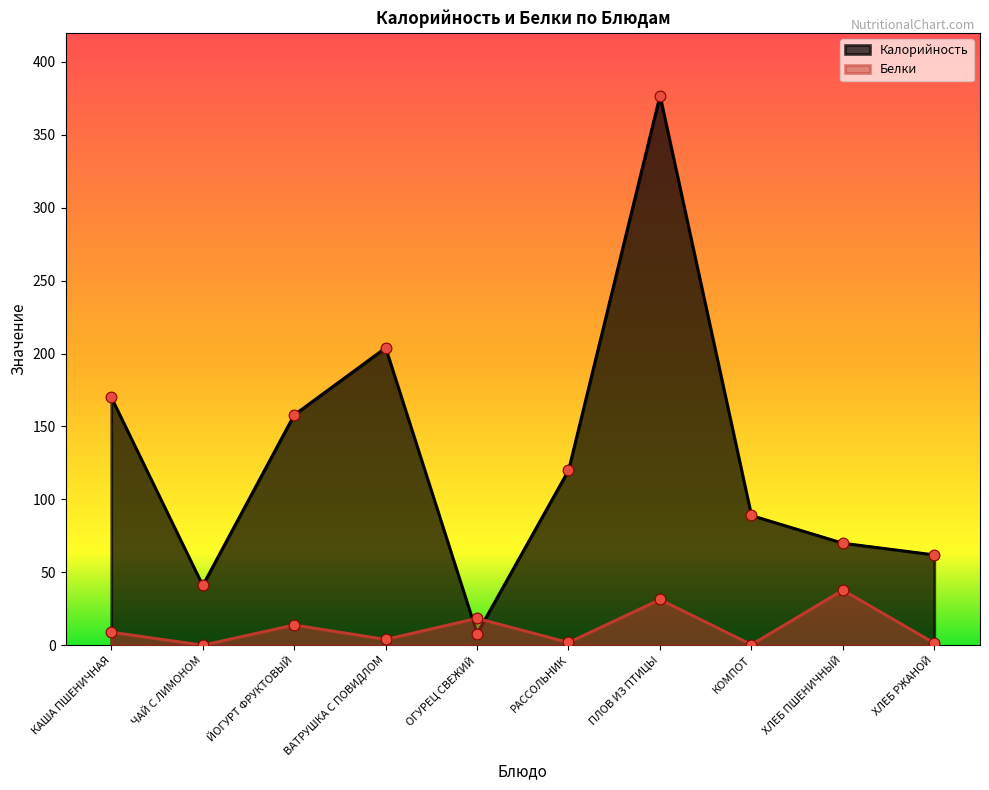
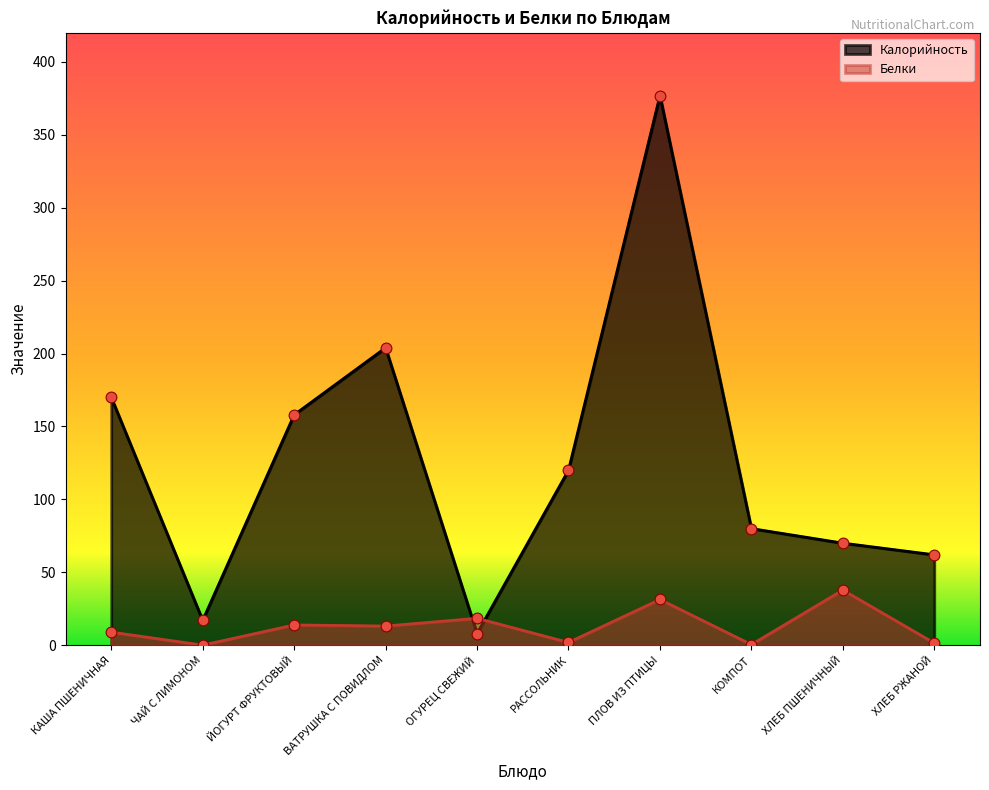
  {
    "Калорийность": {
      "КАША ПШЕНИЧНАЯ": 170,
-     "ЧАЙ С ЛИМОНОМ": 41,
+     "ЧАЙ С ЛИМОНОМ": 17,
      "ЙОГУРТ ФРУКТОВЫЙ": 158,
      "ВАТРУШКА С ПОВИДЛОМ": 204,
      "ОГУРЕЦ СВЕЖИЙ": 8,
      "РАССОЛЬНИК": 120,
      "ПЛОВ ИЗ ПТИЦЫ": 377,
-     "КОМПОТ": 89,
+     "КОМПОТ": 80,
      "ХЛЕБ ПШЕНИЧНЫЙ": 70,
      "ХЛЕБ РЖАНОЙ": 62
    },
    "Белки": {
      "КАША ПШЕНИЧНАЯ": 9,
      "ЧАЙ С ЛИМОНОМ": 0,
      "ЙОГУРТ ФРУКТОВЫЙ": 14,
-     "ВАТРУШКА С ПОВИДЛОМ": 4,
+     "ВАТРУШКА С ПОВИДЛОМ": 13,
      "ОГУРЕЦ СВЕЖИЙ": 18,
      "РАССОЛЬНИК": 2,
      "ПЛОВ ИЗ ПТИЦЫ": 31,
      "КОМПОТ": 0,
      "ХЛЕБ ПШЕНИЧНЫЙ": 38,
      "ХЛЕБ РЖАНОЙ": 1
    }
  }
